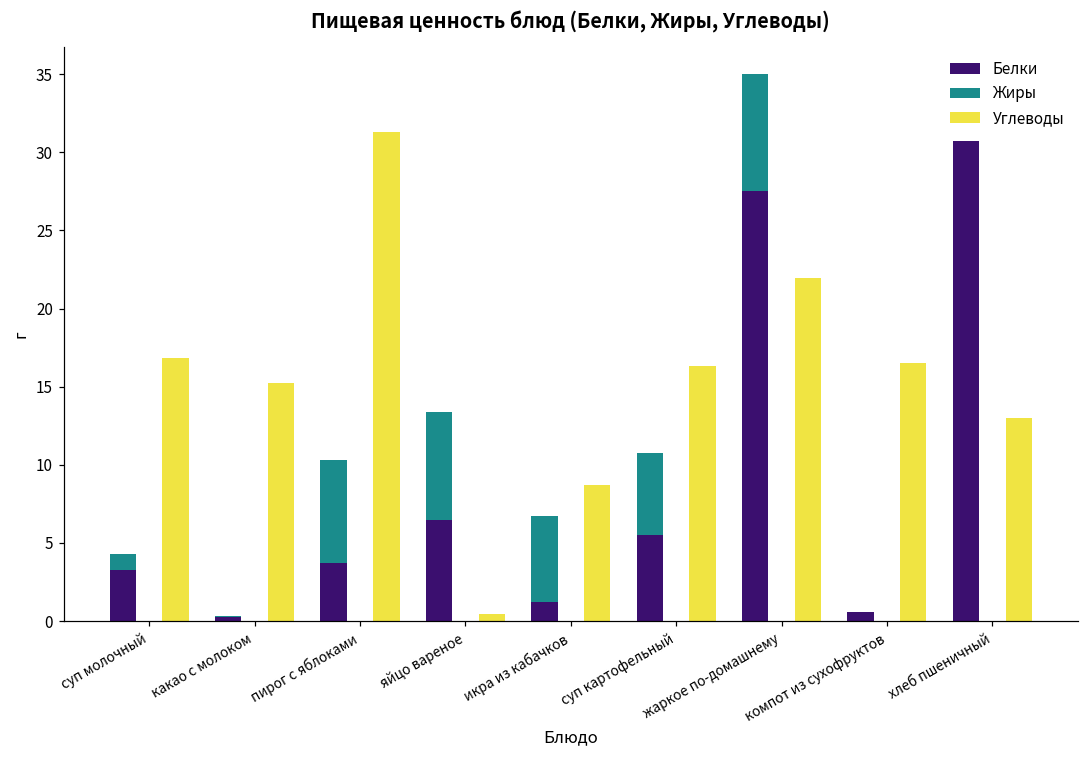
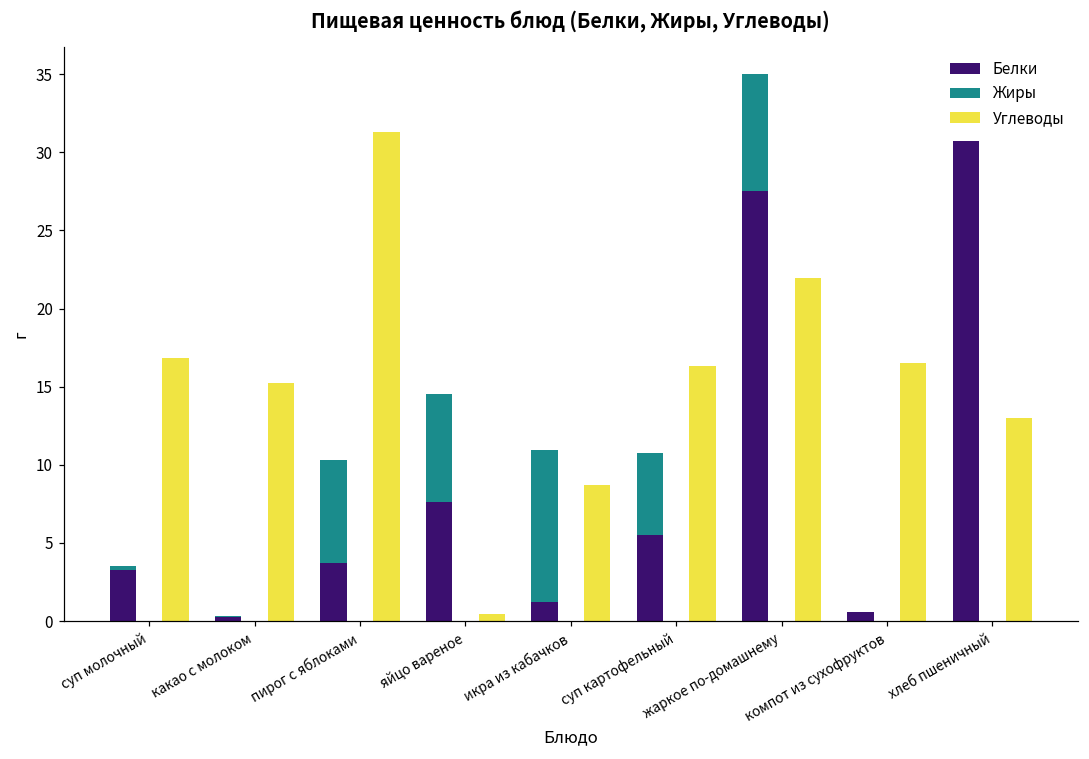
  {
    "Белки": {
      "суп молочный": 3.3,
      "какао с молоком": 0.3,
      "пирог с яблоками": 3.7,
-     "яйцо вареное": 6.5,
+     "яйцо вареное": 7.6,
      "икра из кабачков": 1.3,
      "суп картофельный": 5.5,
      "жаркое по-домашнему": 27.5,
      "компот из сухофруктов": 0.6,
      "хлеб пшеничный": 30.7
    },
    "Жиры": {
-     "суп молочный": 1.0,
+     "суп молочный": 0.3,
      "пирог с яблоками": 6.6,
      "яйцо вареное": 6.9,
-     "икра из кабачков": 5.5,
+     "икра из кабачков": 9.7,
      "суп картофельный": 5.3,
      "жаркое по-домашнему": 7.5,
      "компот из сухофруктов": 0.0,
      "хлеб пшеничный": 0.0
    },
    "Углеводы": {
      "суп молочный": 16.8,
      "какао с молоком": 15.2,
      "пирог с яблоками": 31.3,
      "яйцо вареное": 0.4,
      "икра из кабачков": 8.7,
      "суп картофельный": 16.3,
      "жаркое по-домашнему": 22.0,
      "компот из сухофруктов": 16.5,
      "хлеб пшеничный": 13.0
    }
  }
